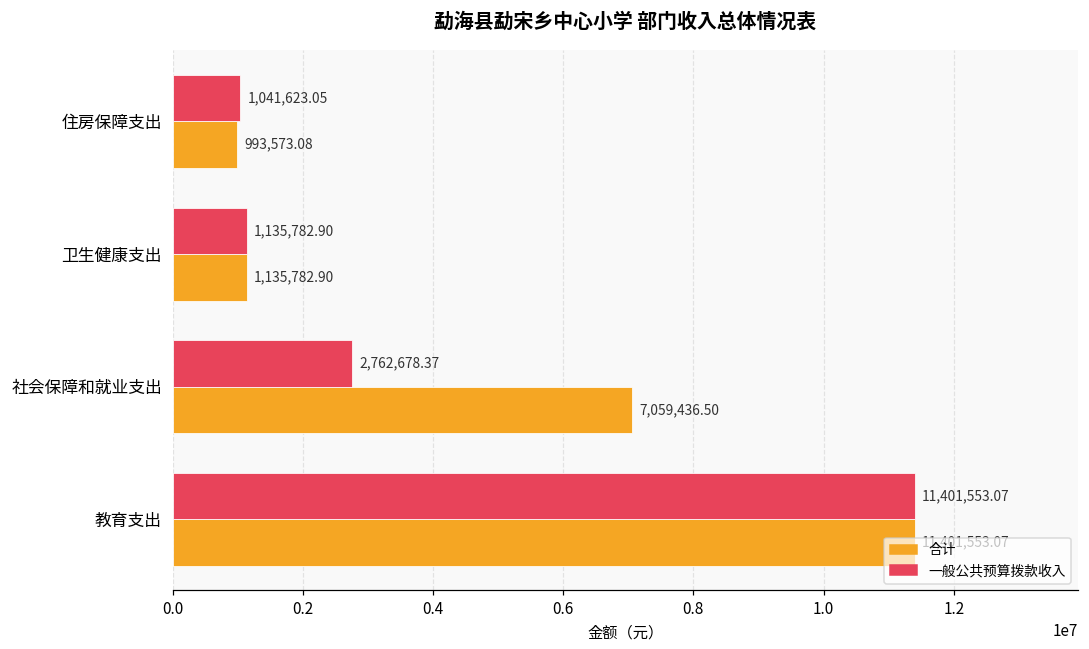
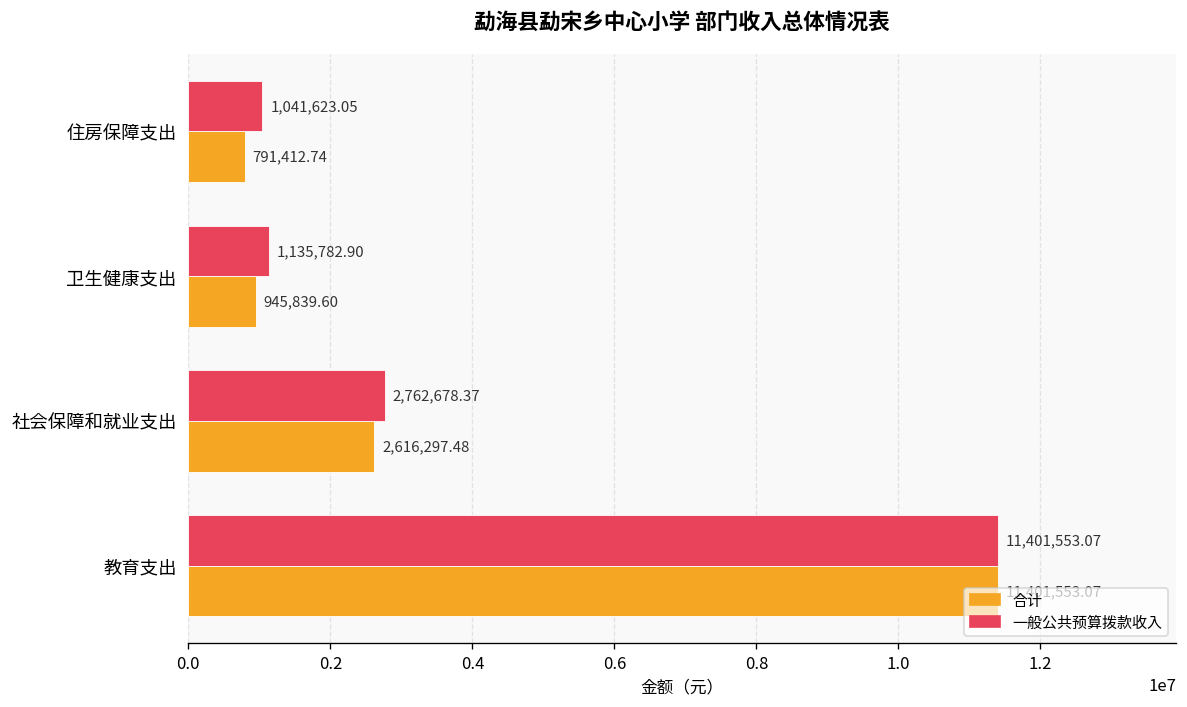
  {
    "合计": {
-     "住房保障支出": "993,573.08",
-     "卫生健康支出": "1,135,782.90",
-     "社会保障和就业支出": "7,059,436.50"
+     "住房保障支出": "791,412.74",
+     "卫生健康支出": "945,839.60",
+     "社会保障和就业支出": "2,616,297.48"
    },
    "一般公共预算拨款收入": {
      "住房保障支出": "1,041,623.05",
      "卫生健康支出": "1,135,782.90",
      "社会保障和就业支出": "2,762,678.37",
      "教育支出": "11,401,553.07"
    }
  }
